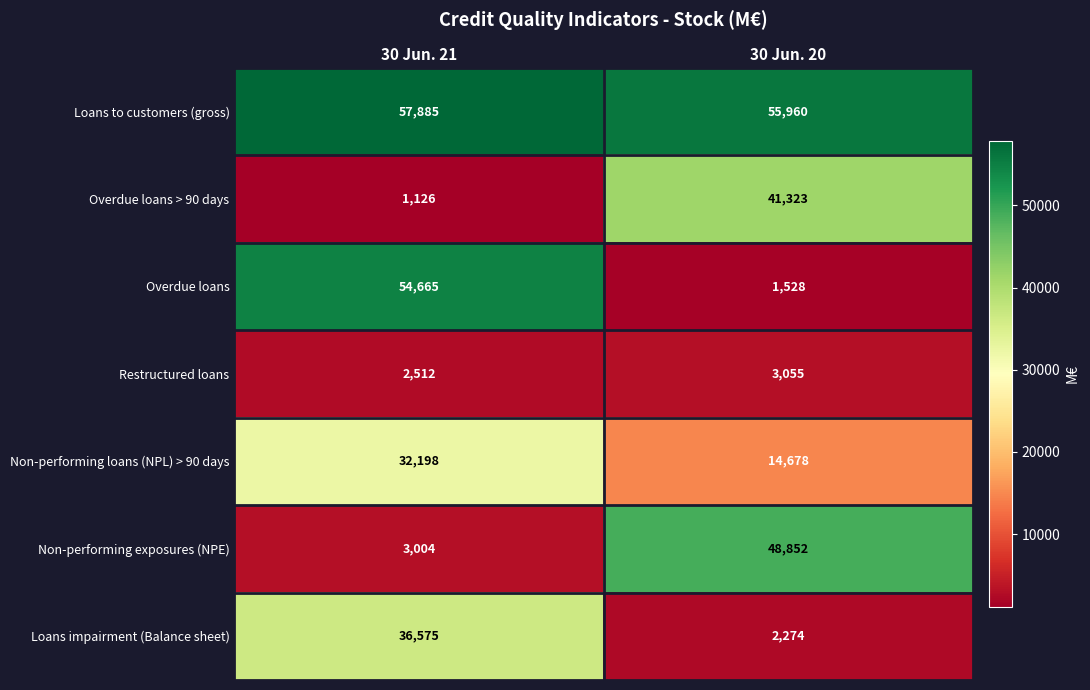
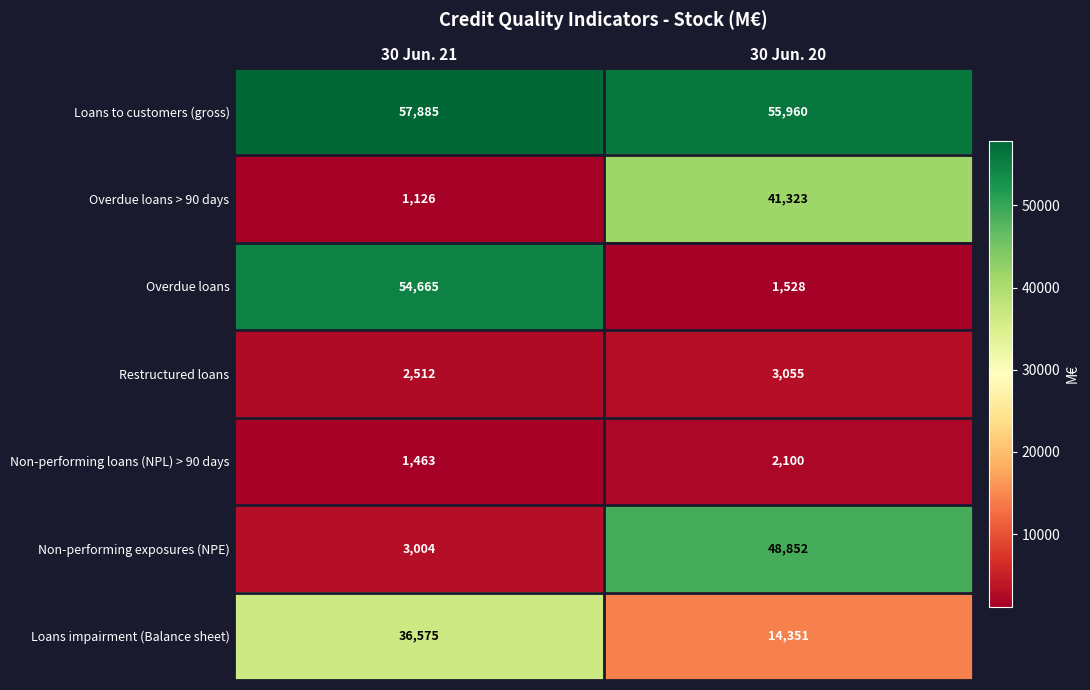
  {
    "Loans to customers (gross)": {
      "30 Jun. 21": "57,885",
      "30 Jun. 20": "55,960"
    },
    "Overdue loans > 90 days": {
      "30 Jun. 21": "1,126",
      "30 Jun. 20": "41,323"
    },
    "Overdue loans": {
      "30 Jun. 21": "54,665",
      "30 Jun. 20": "1,528"
    },
    "Restructured loans": {
      "30 Jun. 21": "2,512",
      "30 Jun. 20": "3,055"
    },
    "Non-performing loans (NPL) > 90 days": {
-     "30 Jun. 21": "32,198",
-     "30 Jun. 20": "14,678"
+     "30 Jun. 21": "1,463",
+     "30 Jun. 20": "2,100"
    },
    "Non-performing exposures (NPE)": {
      "30 Jun. 21": "3,004",
      "30 Jun. 20": "48,852"
    },
    "Loans impairment (Balance sheet)": {
      "30 Jun. 21": "36,575",
-     "30 Jun. 20": "2,274"
+     "30 Jun. 20": "14,351"
    }
  }
